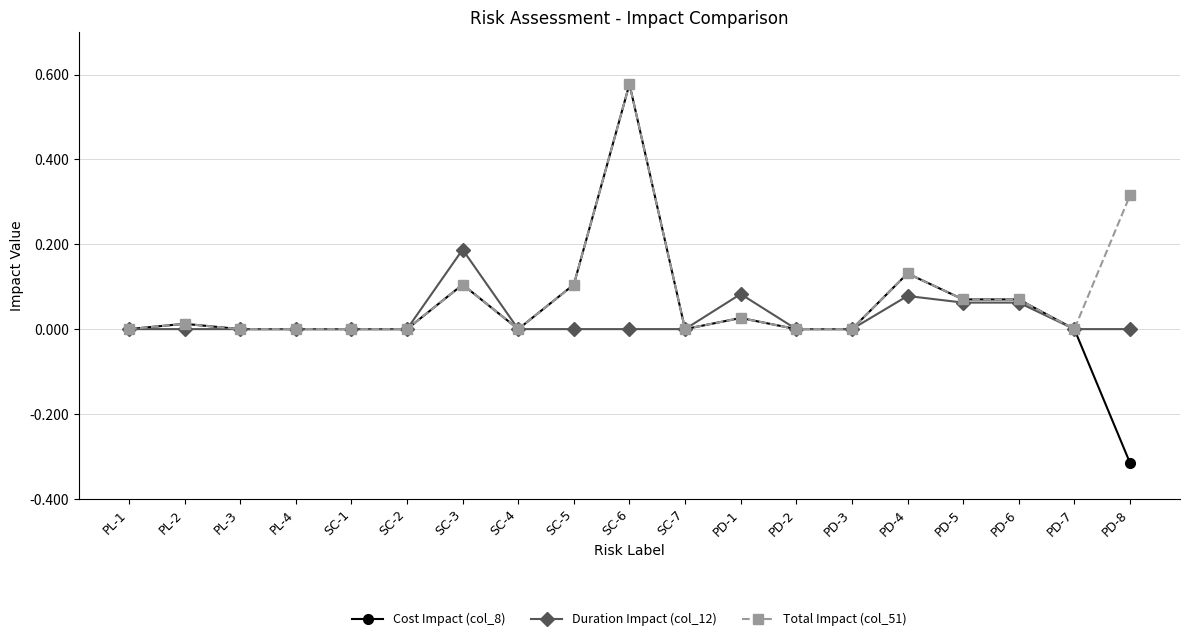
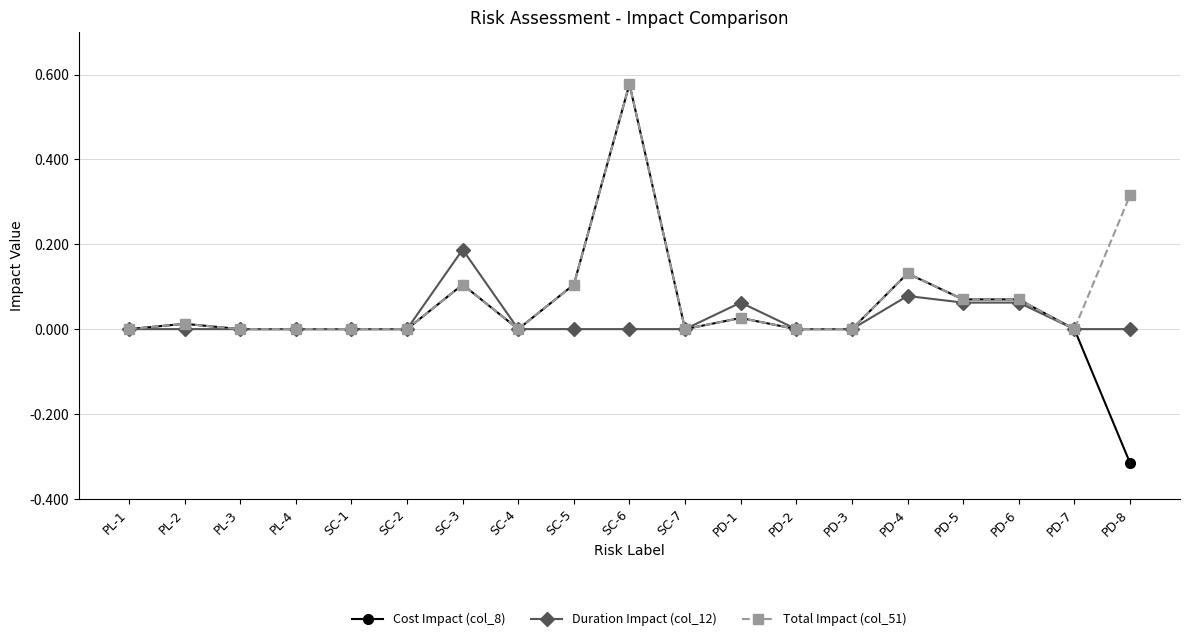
  {
    "Cost Impact (col_8)": {
      "PD-8": -0.32
    },
    "Duration Impact (col_12)": {
      "PL-2": 0.00,
      "SC-3": 0.19,
      "SC-5": 0.00,
      "SC-6": 0.00,
-     "PD-1": 0.08,
+     "PD-1": 0.06,
      "PD-4": 0.08,
      "PD-5": 0.06,
      "PD-6": 0.06,
      "PD-8": 0.00
    },
    "Total Impact (col_51)": {
      "PD-8": 0.32
    }
  }
